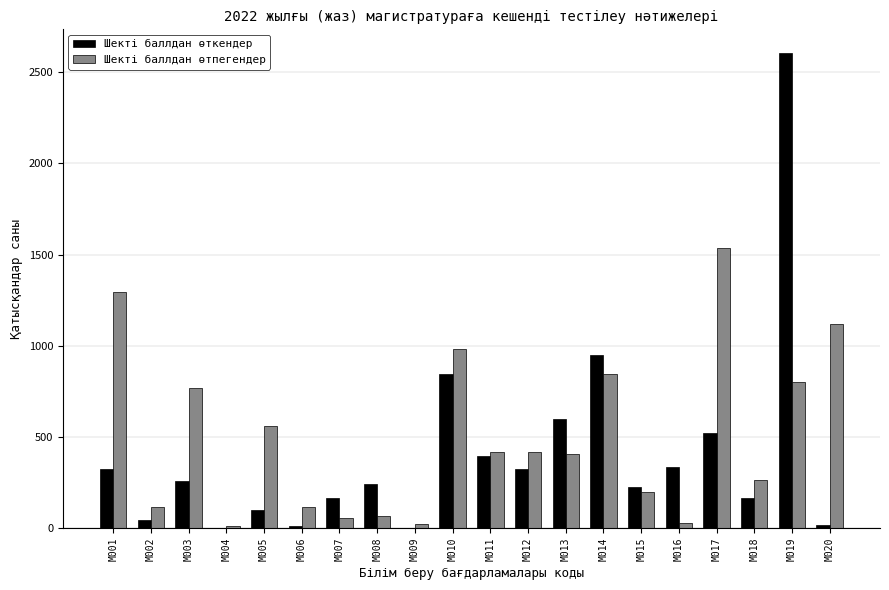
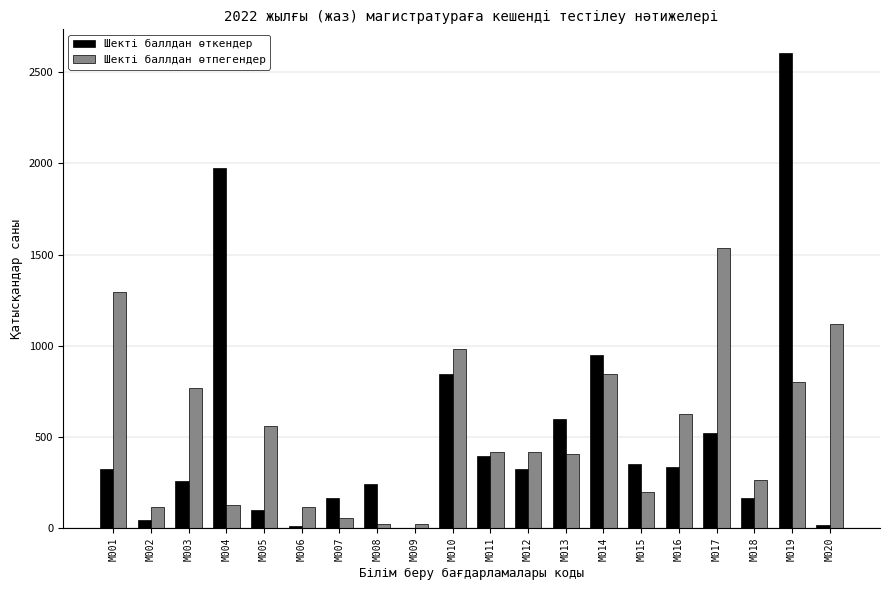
  {
    "Шекті баллдан өткендер": {
      "M001": 330,
      "M002": 50,
      "M003": 260,
-     "M004": 0,
+     "M004": 1980,
      "M005": 100,
      "M007": 170,
      "M008": 240,
      "M010": 850,
      "M011": 390,
      "M012": 320,
      "M013": 600,
      "M014": 950,
-     "M015": 230,
+     "M015": 350,
      "M016": 340,
      "M017": 520,
      "M018": 160,
      "M019": 2610,
      "M020": 20
    },
    "Шекті баллдан өтпегендер": {
      "M001": 1300,
      "M002": 120,
      "M003": 770,
-     "M004": 10,
+     "M004": 130,
      "M005": 560,
      "M006": 110,
      "M007": 50,
-     "M008": 70,
+     "M008": 20,
      "M009": 20,
      "M010": 980,
      "M011": 420,
      "M012": 420,
      "M013": 410,
      "M014": 850,
      "M015": 200,
-     "M016": 30,
+     "M016": 630,
      "M017": 1540,
      "M018": 270,
      "M019": 800,
      "M020": 1120
    }
  }
